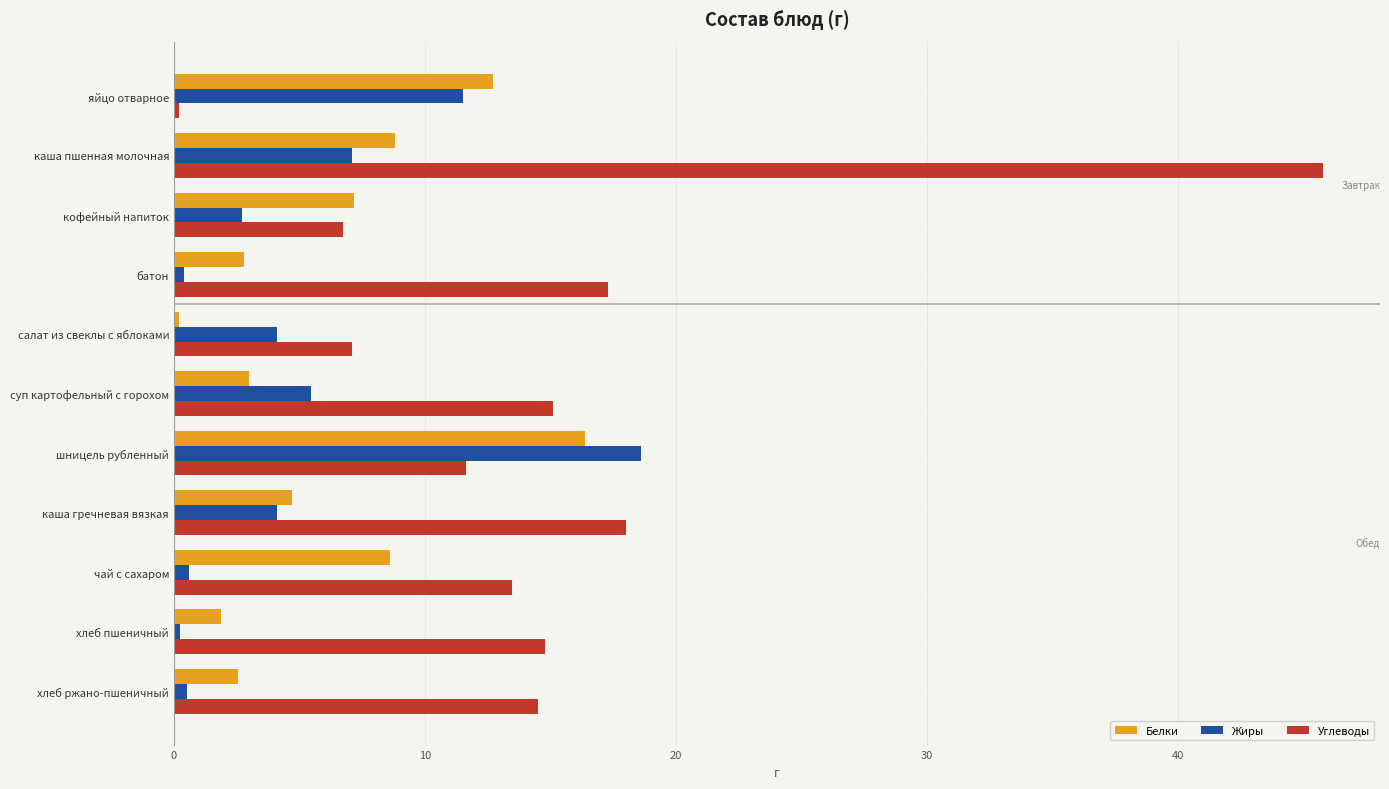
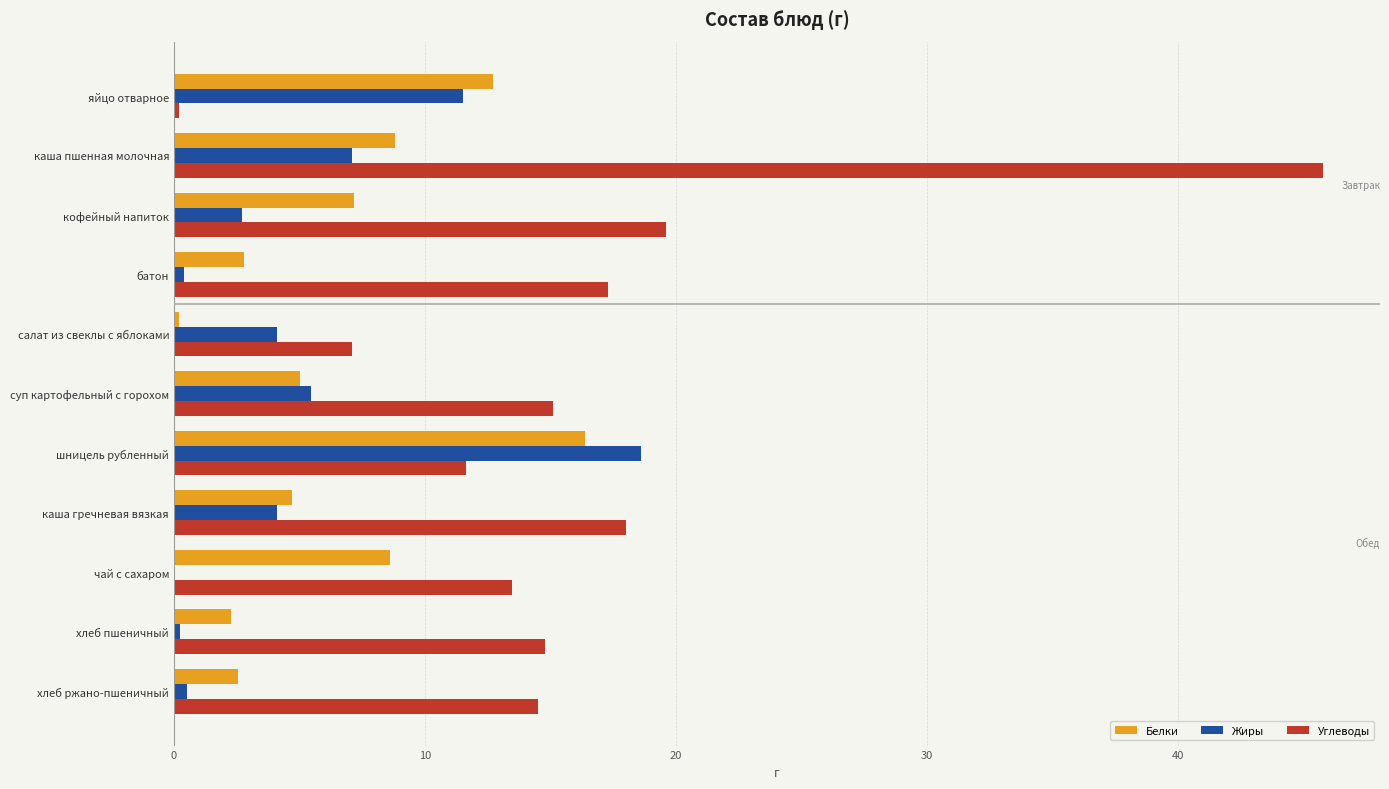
  {
    "Белки": {
      "яйцо отварное": 12.7,
      "каша пшенная молочная": 8.8,
      "кофейный напиток": 7.2,
      "батон": 2.8,
      "салат из свеклы с яблоками": 0.2,
-     "суп картофельный с горохом": 3,
+     "суп картофельный с горохом": 5,
      "шницель рубленный": 16.4,
      "каша гречневая вязкая": 4.7,
      "чай с сахаром": 8.6,
-     "хлеб пшеничный": 1.9,
+     "хлеб пшеничный": 2.3,
      "хлеб ржано-пшеничный": 2.6
    },
    "Жиры": {
      "яйцо отварное": 11.5,
      "каша пшенная молочная": 7.1,
      "кофейный напиток": 2.7,
      "батон": 0.4,
      "салат из свеклы с яблоками": 4.1,
      "суп картофельный с горохом": 5.4,
      "шницель рубленный": 18.6,
      "каша гречневая вязкая": 4.1,
-     "чай с сахаром": 0.6,
+     "чай с сахаром": 0.1,
      "хлеб пшеничный": 0.2,
      "хлеб ржано-пшеничный": 0.5
    },
    "Углеводы": {
      "яйцо отварное": 0.2,
      "каша пшенная молочная": 45.8,
-     "кофейный напиток": 6.8,
+     "кофейный напиток": 19.6,
      "батон": 17.3,
      "салат из свеклы с яблоками": 7.1,
      "суп картофельный с горохом": 15.1,
      "шницель рубленный": 11.6,
      "каша гречневая вязкая": 18.0,
      "чай с сахаром": 13.5,
      "хлеб пшеничный": 14.8,
      "хлеб ржано-пшеничный": 14.5
    }
  }
